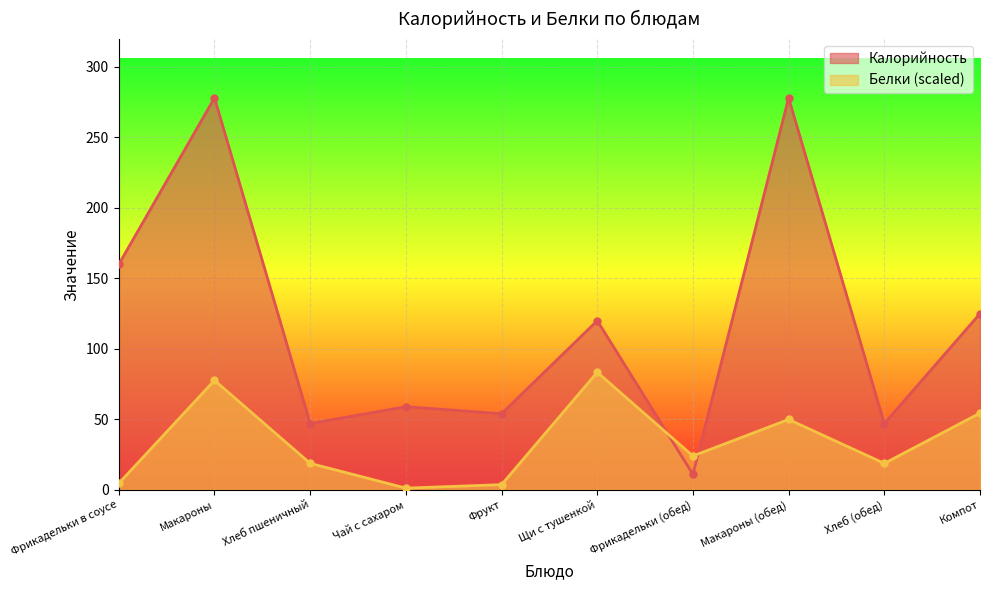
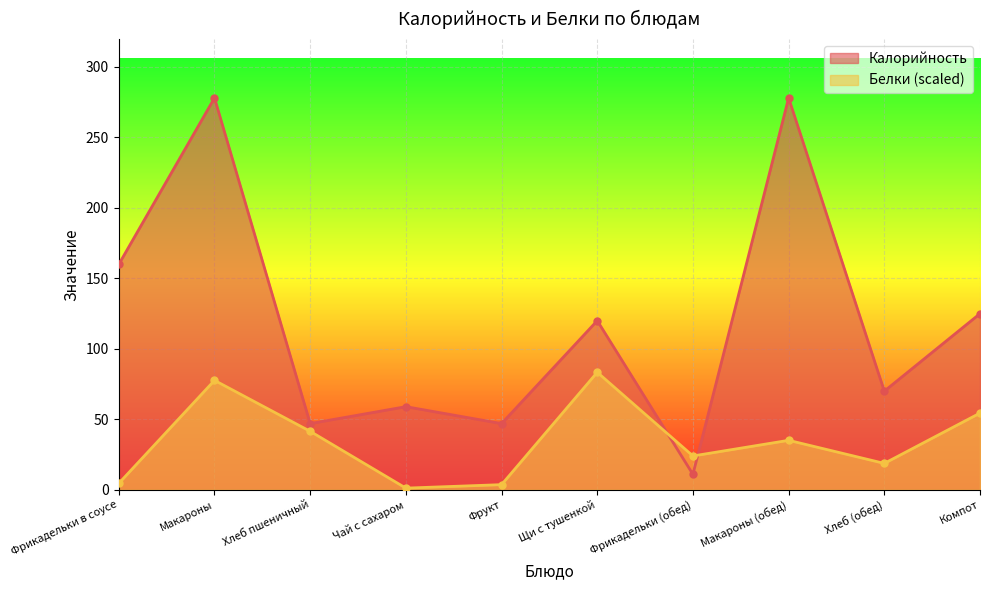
  {
    "Калорийность": {
      "Фрикадельки в соусе": 160,
      "Макароны": 278,
      "Хлеб пшеничный": 47,
      "Чай с сахаром": 59,
-     "Фрукт": 54,
+     "Фрукт": 47,
      "Щи с тушенкой": 120,
      "Фрикадельки (обед)": 11,
      "Макароны (обед)": 278,
-     "Хлеб (обед)": 47,
+     "Хлеб (обед)": 70,
      "Компот": 125
    },
    "Белки (scaled)": {
      "Фрикадельки в соусе": 5,
      "Макароны": 78,
-     "Хлеб пшеничный": 19,
+     "Хлеб пшеничный": 42,
      "Чай с сахаром": 1,
      "Фрукт": 4,
      "Щи с тушенкой": 83,
      "Фрикадельки (обед)": 24,
-     "Макароны (обед)": 50,
+     "Макароны (обед)": 35,
      "Хлеб (обед)": 19,
      "Компот": 54
    }
  }
